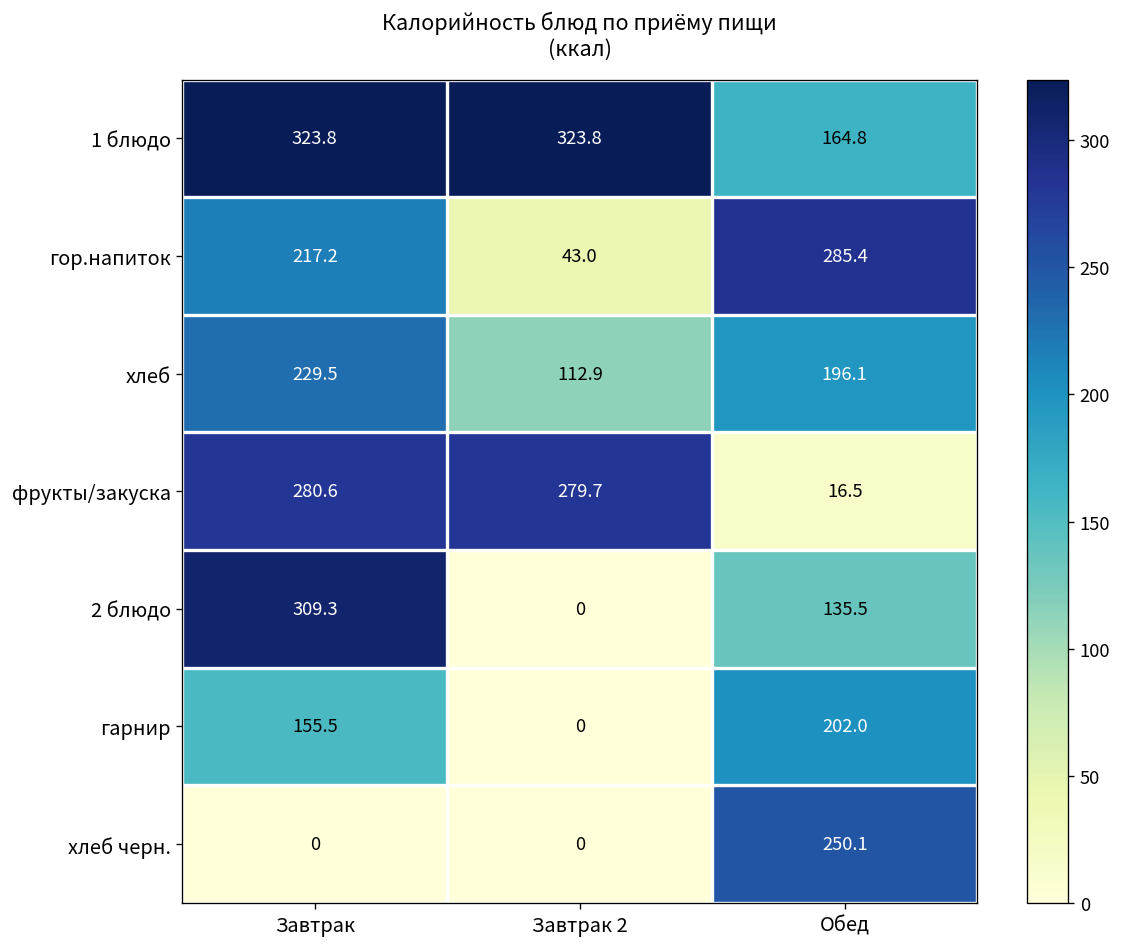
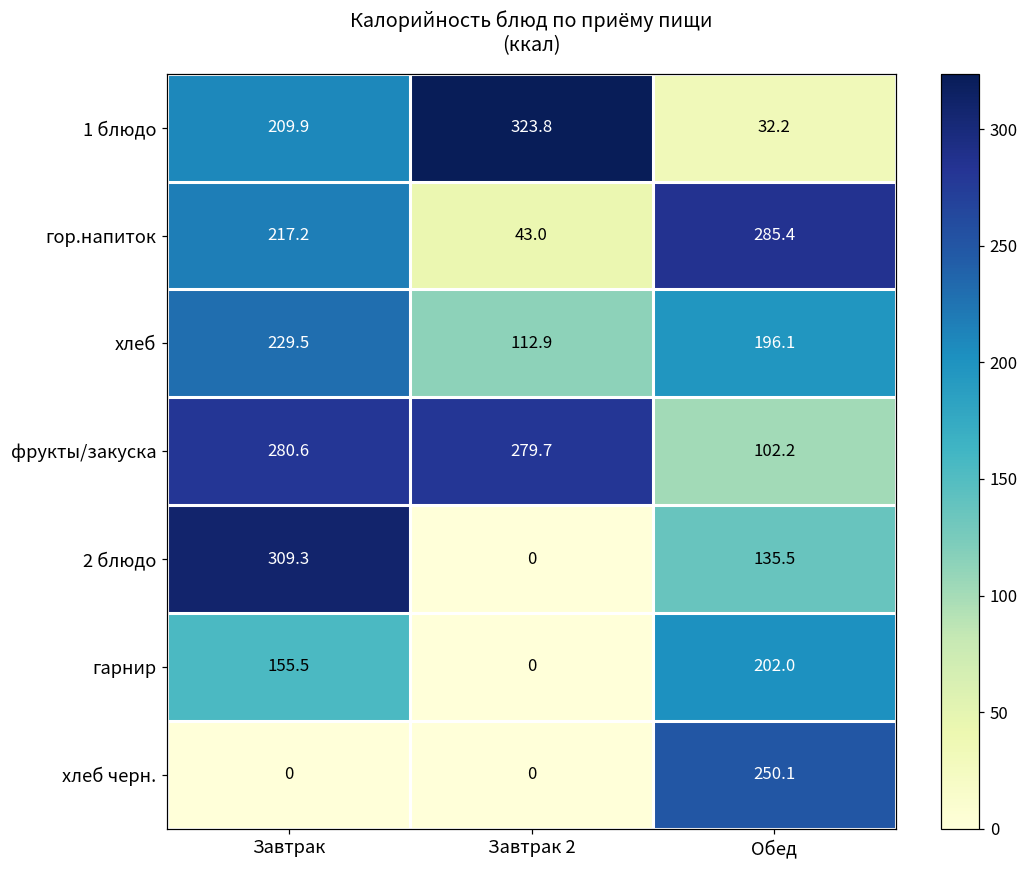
  {
    "1 блюдо": {
-     "Завтрак": 323.8,
+     "Завтрак": 209.9,
      "Завтрак 2": 323.8,
-     "Обед": 164.8
+     "Обед": 32.2
    },
    "гор.напиток": {
      "Завтрак": 217.2,
      "Завтрак 2": 43.0,
      "Обед": 285.4
    },
    "хлеб": {
      "Завтрак": 229.5,
      "Завтрак 2": 112.9,
      "Обед": 196.1
    },
    "фрукты/закуска": {
      "Завтрак": 280.6,
      "Завтрак 2": 279.7,
-     "Обед": 16.5
+     "Обед": 102.2
    },
    "2 блюдо": {
      "Завтрак": 309.3,
      "Завтрак 2": 0,
      "Обед": 135.5
    },
    "гарнир": {
      "Завтрак": 155.5,
      "Завтрак 2": 0,
      "Обед": 202.0
    },
    "хлеб черн.": {
      "Завтрак": 0,
      "Завтрак 2": 0,
      "Обед": 250.1
    }
  }
